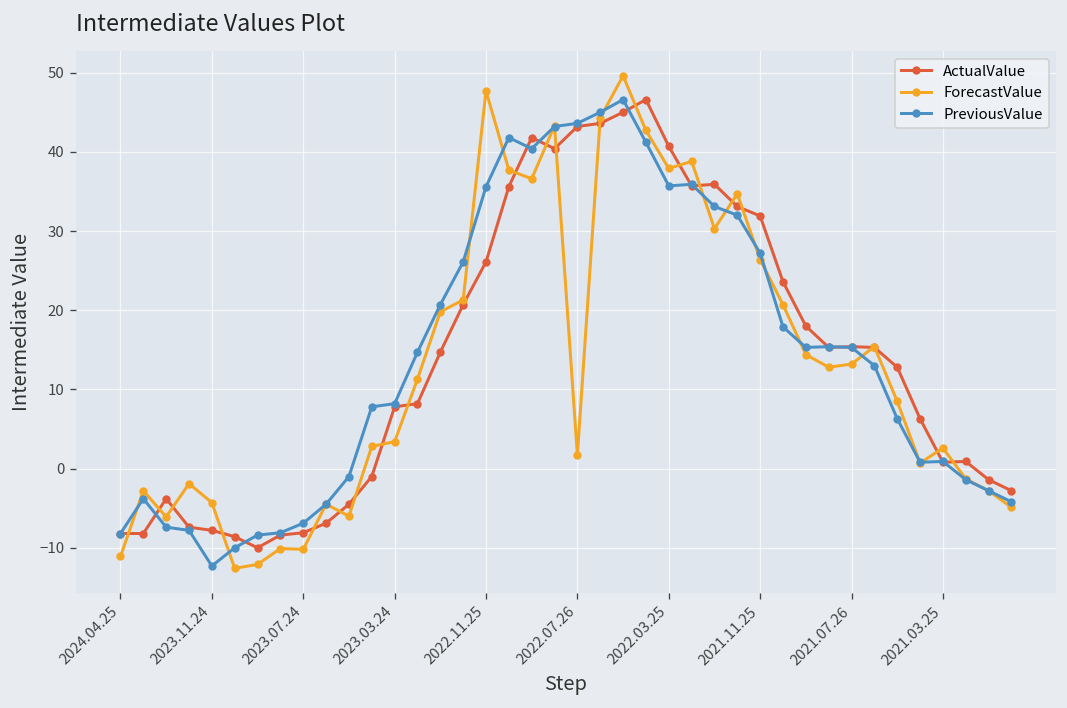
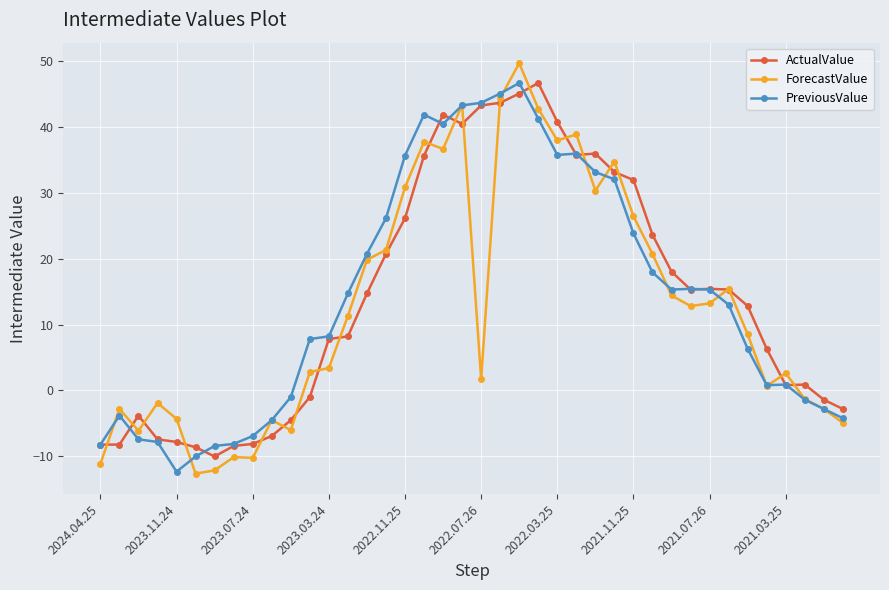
  {
    "ActualValue": {
      "2023.11.24": -8,
      "2023.07.24": -8,
      "2023.03.24": 8,
      "2022.11.25": 26,
      "2022.07.26": 43,
      "2022.03.25": 41,
      "2021.11.25": 32
    },
    "ForecastValue": {
      "2024.04.25": -11,
      "2023.11.24": -4,
      "2023.07.24": -10,
      "2023.03.24": 3,
-     "2022.11.25": 48,
+     "2022.11.25": 31,
      "2022.07.26": 2,
      "2022.03.25": 38,
      "2021.11.25": 26,
      "2021.07.26": 13,
      "2021.03.25": 3
    },
    "PreviousValue": {
      "2023.11.24": -12,
      "2023.07.24": -7,
      "2023.03.24": 8,
      "2022.11.25": 36,
      "2022.07.26": 44,
      "2022.03.25": 36,
-     "2021.11.25": 27
+     "2021.11.25": 24
    }
  }
